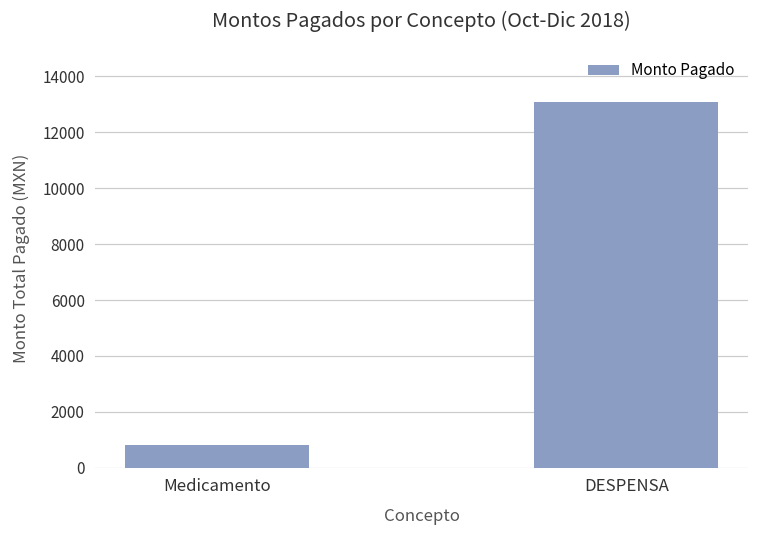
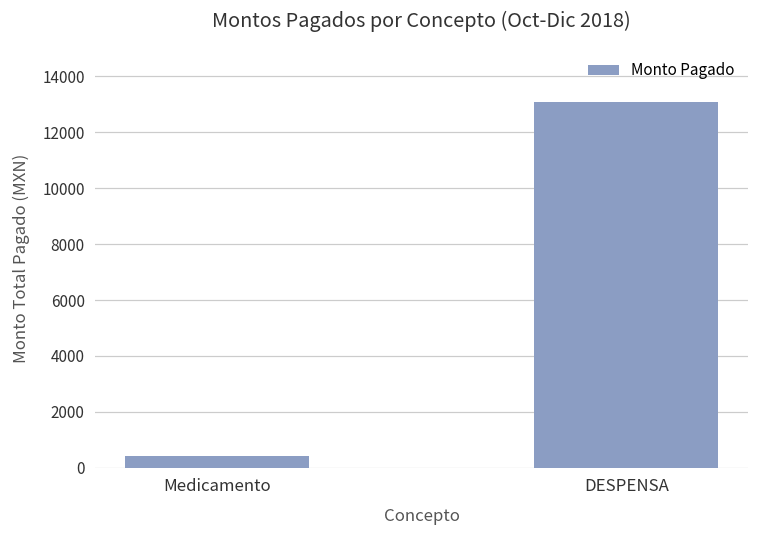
  {
-   "Medicamento": 800,
+   "Medicamento": 400,
    "DESPENSA": 13100
  }
